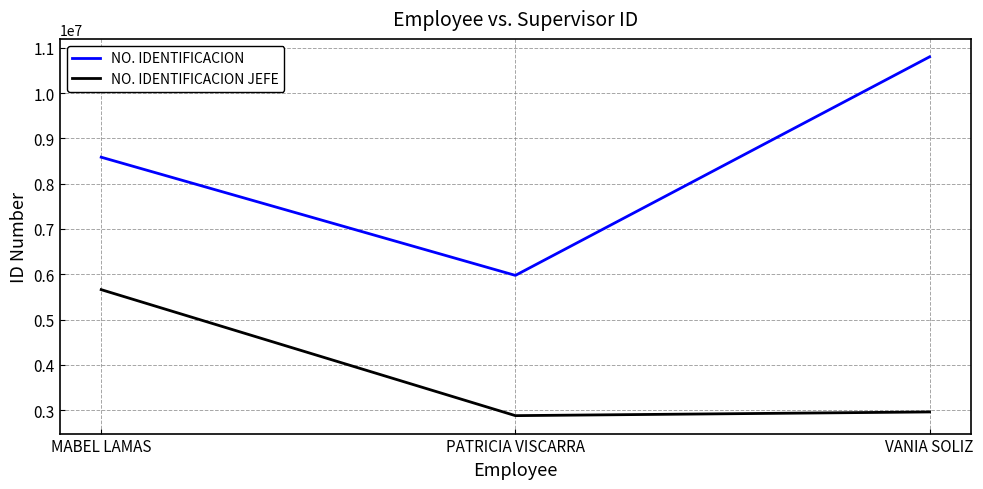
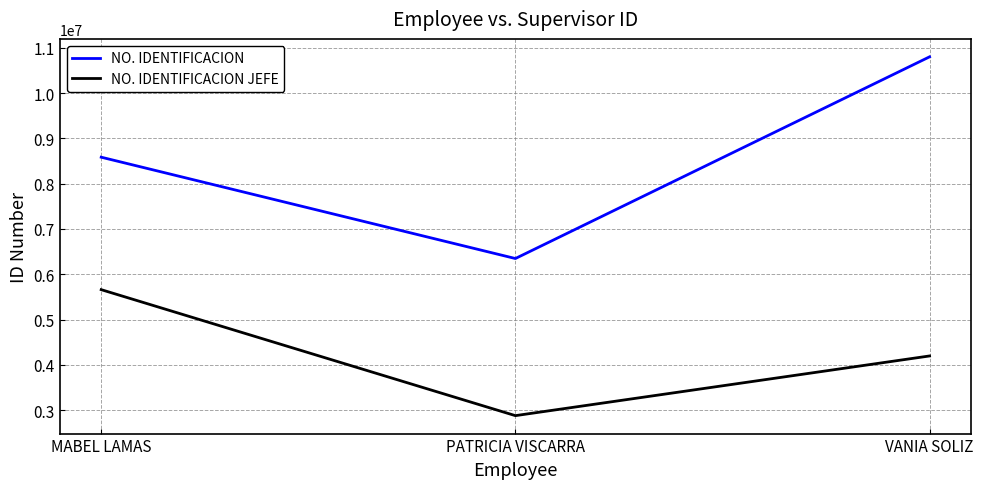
  {
    "NO. IDENTIFICACION": {
      "MABEL LAMAS": 8600000,
-     "PATRICIA VISCARRA": 6000000,
+     "PATRICIA VISCARRA": 6300000,
      "VANIA SOLIZ": 10800000
    },
    "NO. IDENTIFICACION JEFE": {
      "MABEL LAMAS": 5700000,
      "PATRICIA VISCARRA": 2900000,
-     "VANIA SOLIZ": 3000000
+     "VANIA SOLIZ": 4200000
    }
  }
